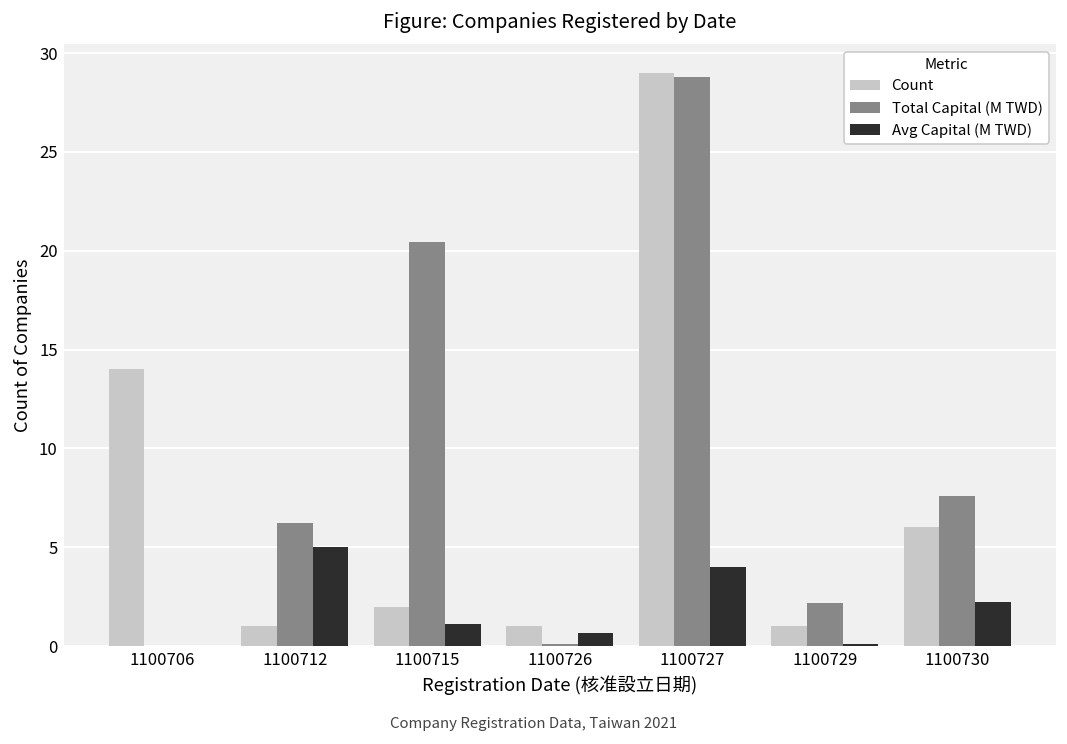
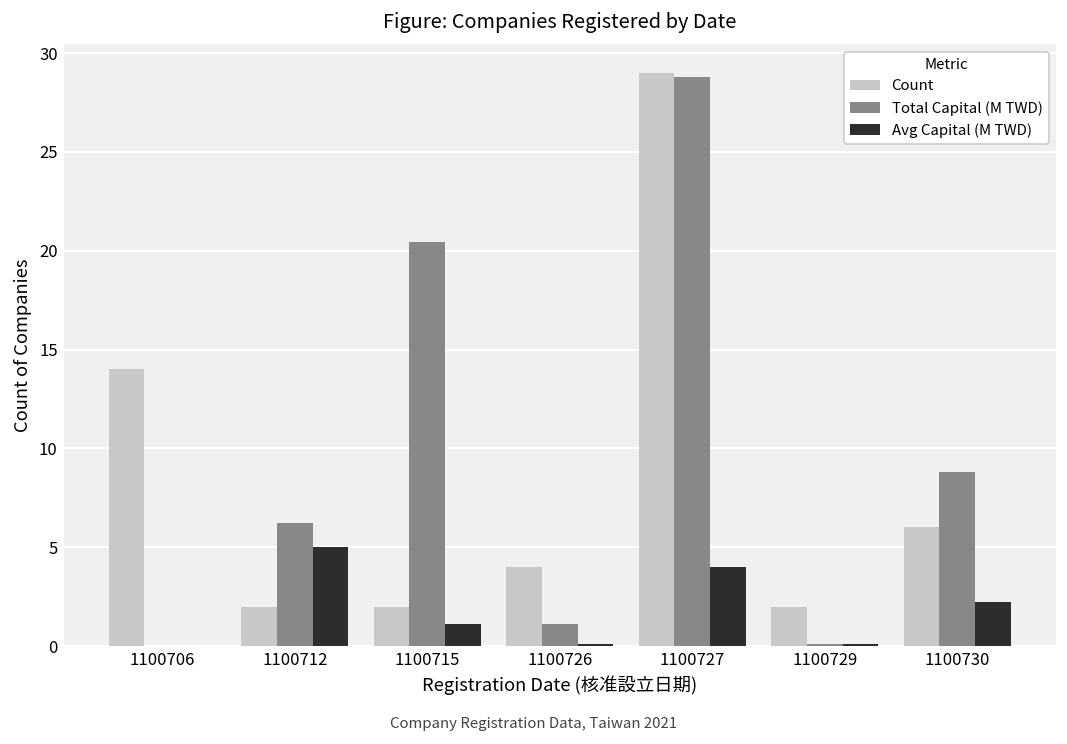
  {
    "Count": {
      "1100706": 14,
-     "1100712": 1,
+     "1100712": 2,
      "1100715": 2,
-     "1100726": 1,
+     "1100726": 4,
      "1100727": 29,
-     "1100729": 1,
+     "1100729": 2,
      "1100730": 6
    },
    "Total Capital (M TWD)": {
      "1100712": 6.2,
      "1100715": 20.4,
-     "1100726": 0.1,
+     "1100726": 1.1,
      "1100727": 28.8,
-     "1100729": 2.2,
-     "1100730": 7.6
+     "1100729": 0.1,
+     "1100730": 8.8
    },
    "Avg Capital (M TWD)": {
      "1100712": 5.0,
      "1100715": 1.1,
-     "1100726": 0.7,
+     "1100726": 0.1,
      "1100727": 4.0,
      "1100730": 2.2
    }
  }
